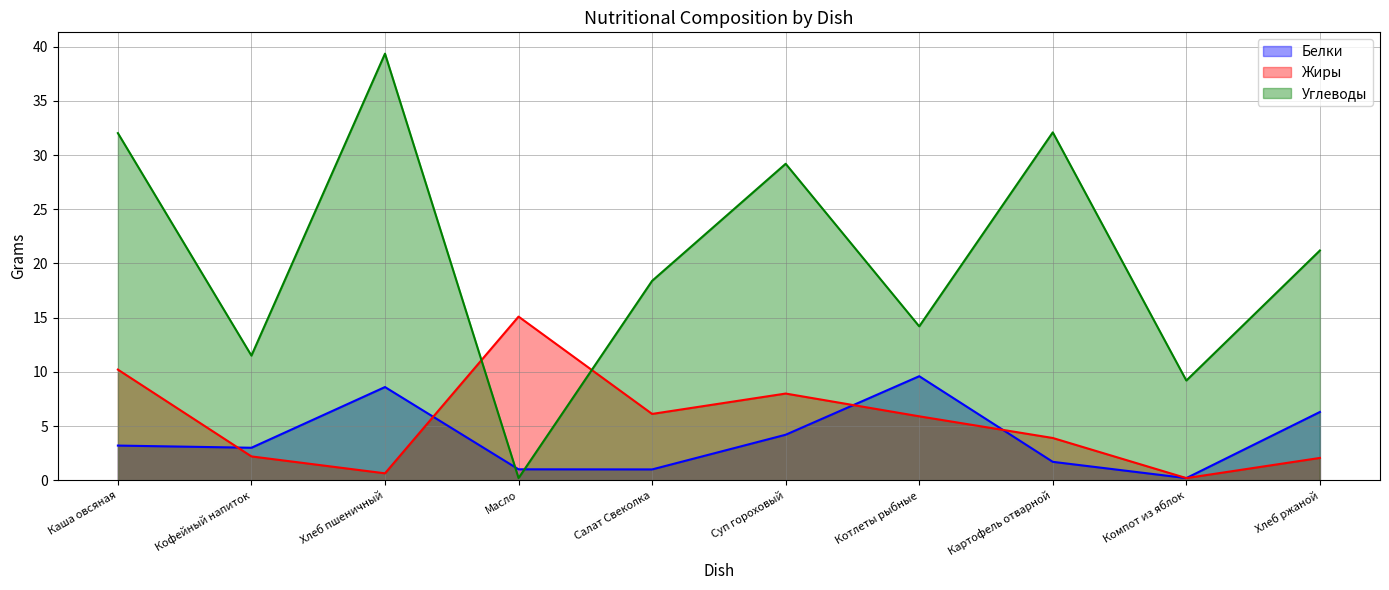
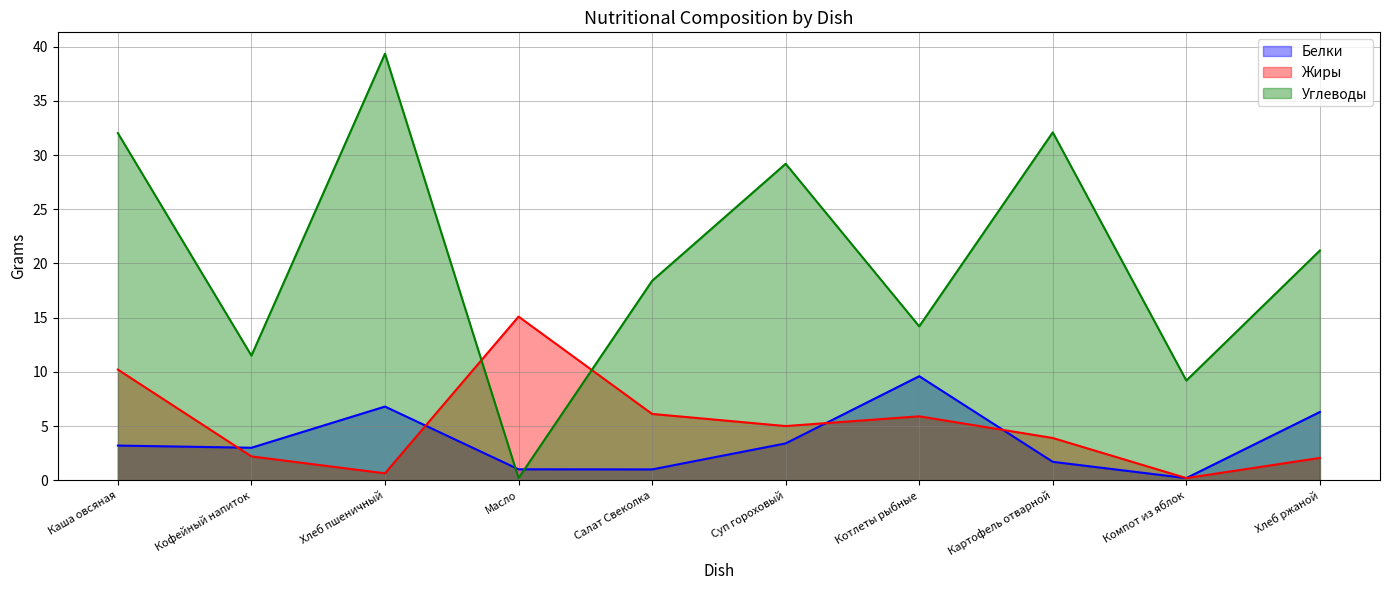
  {
    "Белки": {
      "Каша овсяная": 3.2,
      "Кофейный напиток": 3.0,
-     "Хлеб пшеничный": 8.6,
+     "Хлеб пшеничный": 6.8,
      "Масло": 1.0,
      "Салат Свеколка": 1.0,
-     "Суп гороховый": 4.2,
+     "Суп гороховый": 3.4,
      "Котлеты рыбные": 9.6,
      "Картофель отварной": 1.7,
      "Хлеб ржаной": 6.3
    },
    "Жиры": {
      "Каша овсяная": 10,
      "Кофейный напиток": 2,
      "Хлеб пшеничный": 0.6,
      "Масло": 15,
      "Салат Свеколка": 6,
-     "Суп гороховый": 8,
+     "Суп гороховый": 5,
      "Котлеты рыбные": 6,
      "Картофель отварной": 4,
      "Хлеб ржаной": 2
    },
    "Углеводы": {
      "Каша овсяная": 32.0,
      "Кофейный напиток": 11.5,
      "Хлеб пшеничный": 39.4,
      "Масло": 0.2,
      "Салат Свеколка": 18.4,
      "Суп гороховый": 29.2,
      "Котлеты рыбные": 14.2,
      "Картофель отварной": 32.1,
      "Компот из яблок": 9.2,
      "Хлеб ржаной": 21.2
    }
  }
